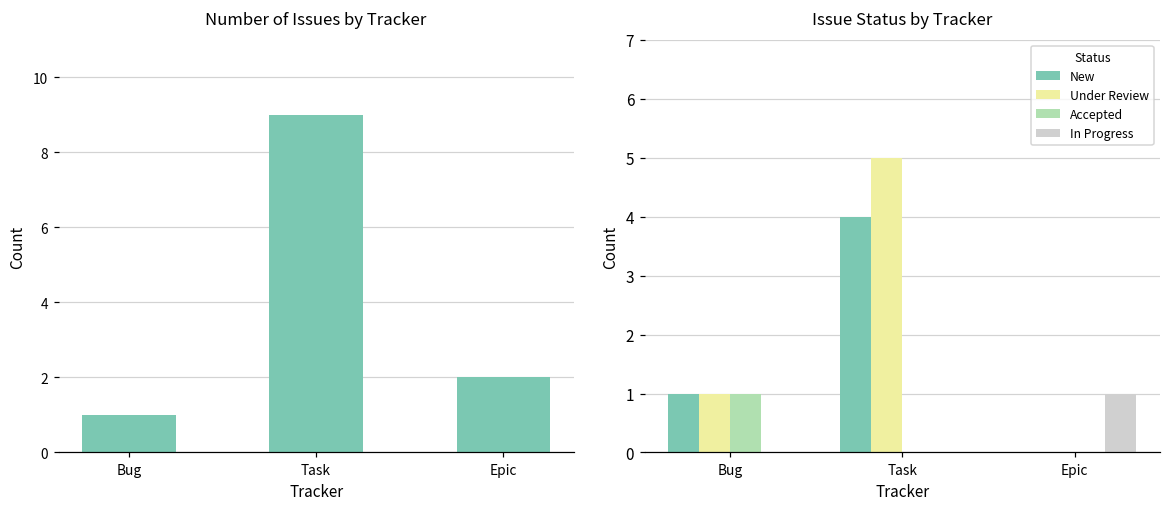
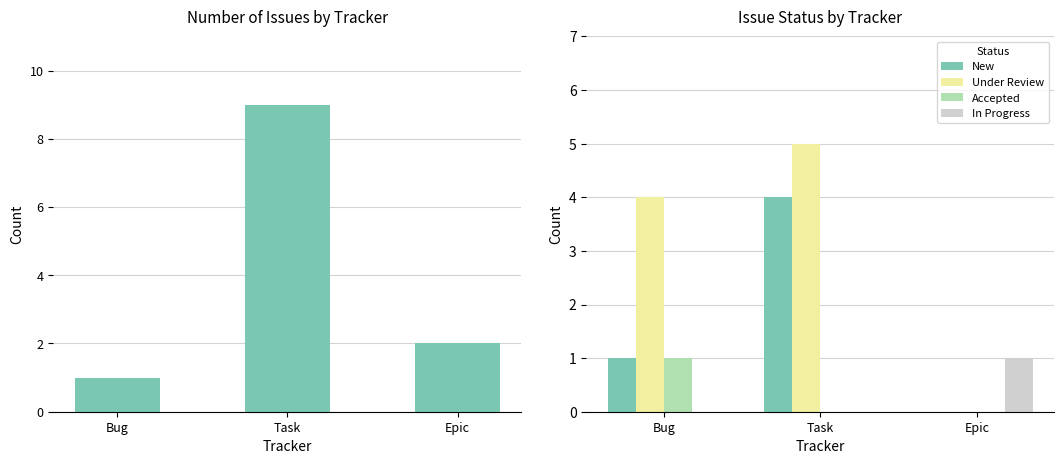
  {
    "Number of Issues by Tracker": {
      "Bug": 1.0,
      "Task": 9.0,
      "Epic": 2.0
    },
    "Issue Status by Tracker": {
      "Under Review": {
-       "Bug": 1,
+       "Bug": 4,
        "Task": 5,
        "Epic": 0
      }
    }
  }
